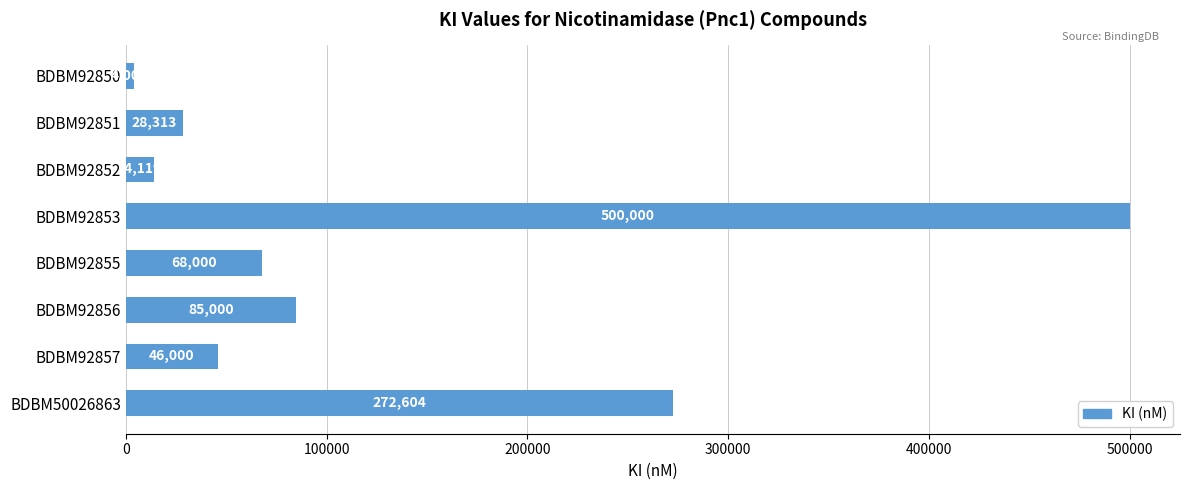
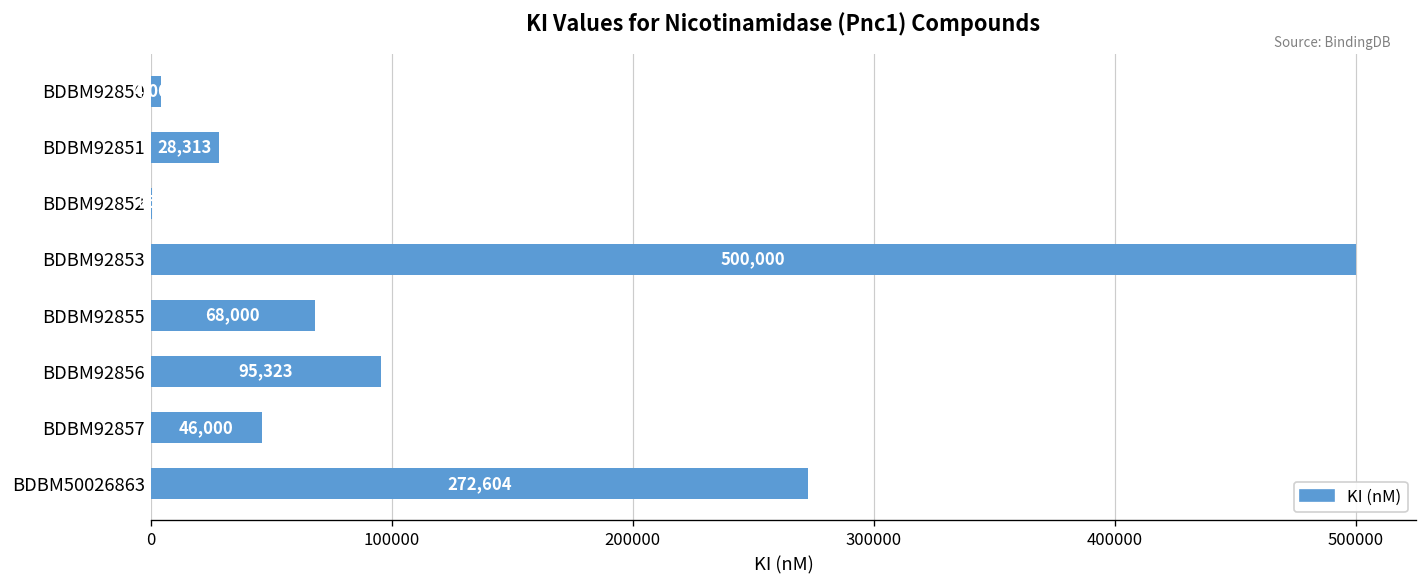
  {
    "BDBM92851": "28,313",
-   "BDBM92852": "14000",
+   "BDBM92852": "1000",
    "BDBM92853": "500,000",
    "BDBM92855": "68,000",
-   "BDBM92856": "85,000",
+   "BDBM92856": "95,323",
    "BDBM92857": "46,000",
    "BDBM50026863": "272,604"
  }
